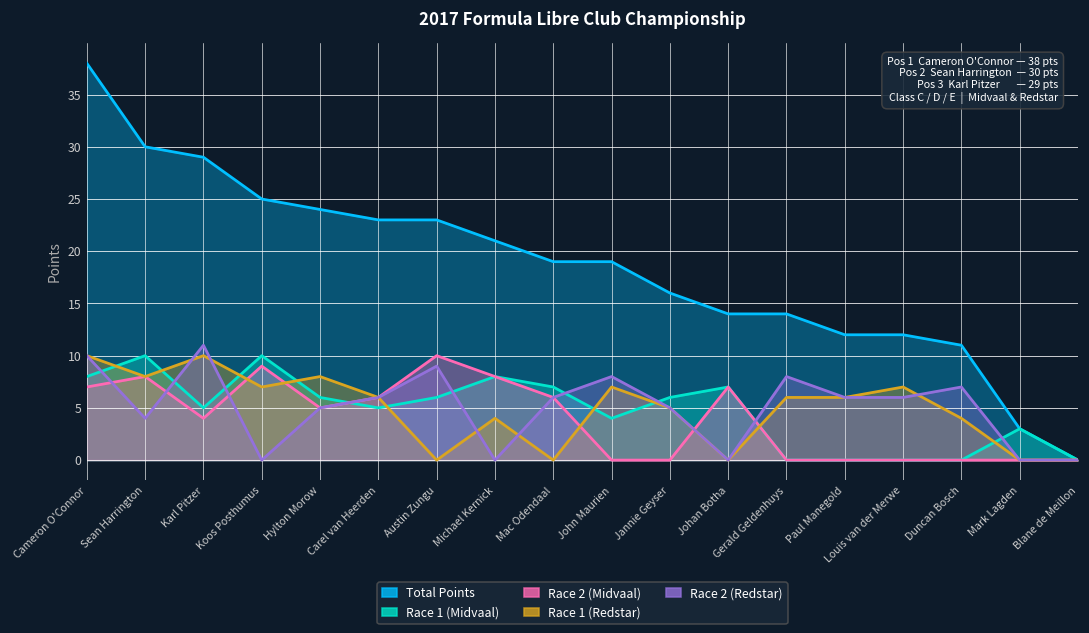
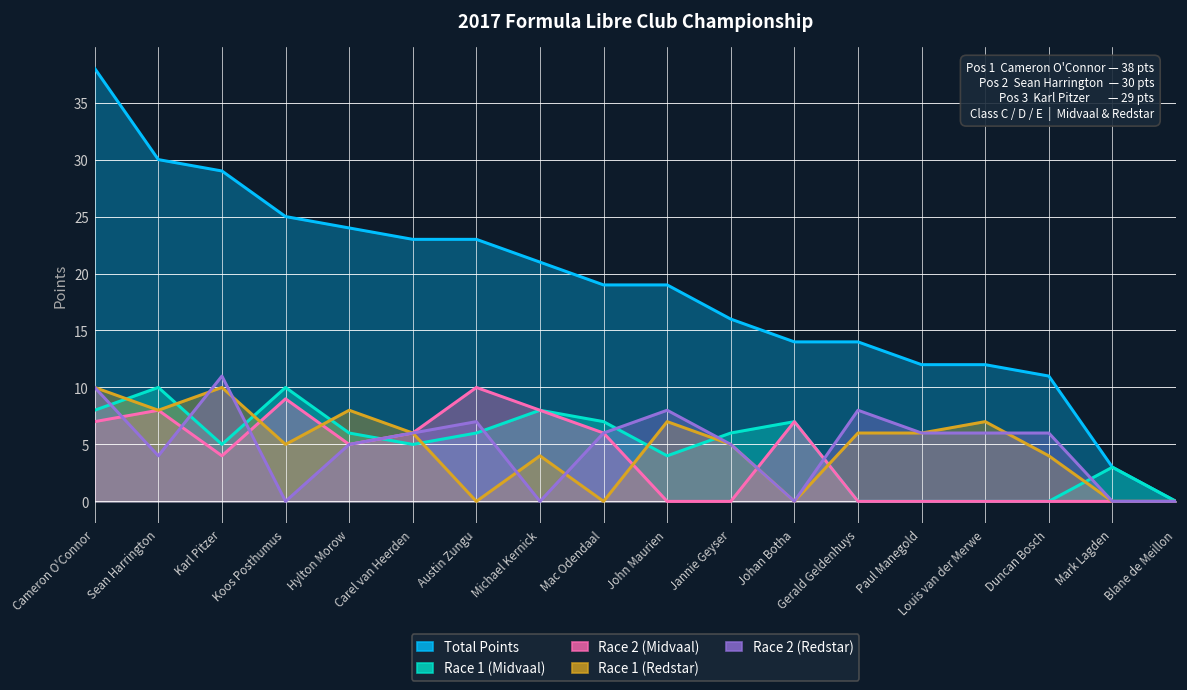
  {
    "Race 2 (Midvaal)": {
      "Cameron O'Connor": 7,
      "Karl Pitzer": 4,
      "Koos Posthumus": 9,
      "Austin Zungu": 10,
      "John Maurien": 0,
      "Jannie Geyser": 0
    },
    "Race 1 (Redstar)": {
      "Karl Pitzer": 10,
-     "Koos Posthumus": 7,
+     "Koos Posthumus": 5,
      "Hylton Morow": 8,
      "Austin Zungu": 0,
      "Michael Kernick": 4,
      "Mac Odendaal": 0,
      "John Maurien": 7,
      "Gerald Geldenhuys": 6,
      "Louis van der Merwe": 7,
      "Duncan Bosch": 4
    },
    "Race 2 (Redstar)": {
      "Sean Harrington": 4,
      "Karl Pitzer": 11,
      "Koos Posthumus": 0,
-     "Austin Zungu": 9,
+     "Austin Zungu": 7,
      "Michael Kernick": 0,
      "John Maurien": 8,
      "Gerald Geldenhuys": 8,
      "Louis van der Merwe": 6,
-     "Duncan Bosch": 7
+     "Duncan Bosch": 6
    }
  }
